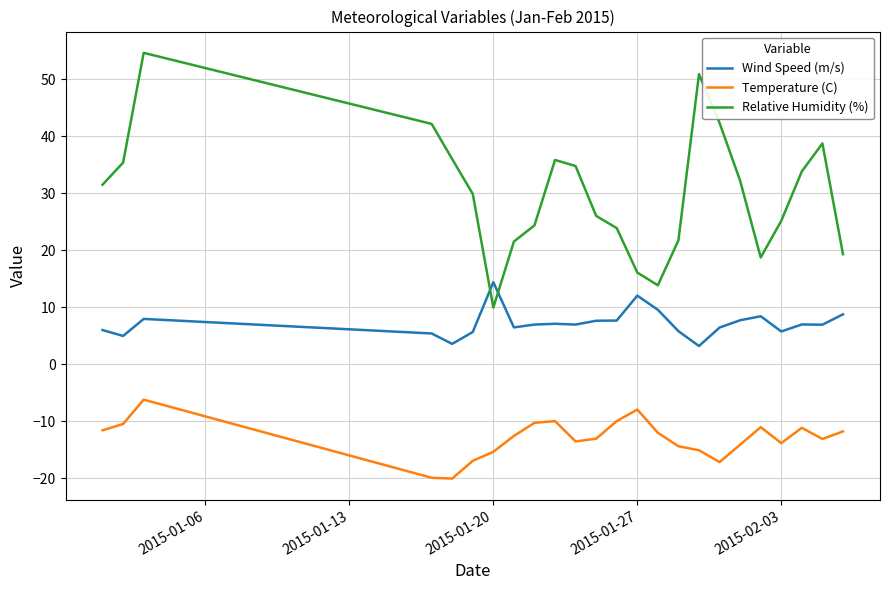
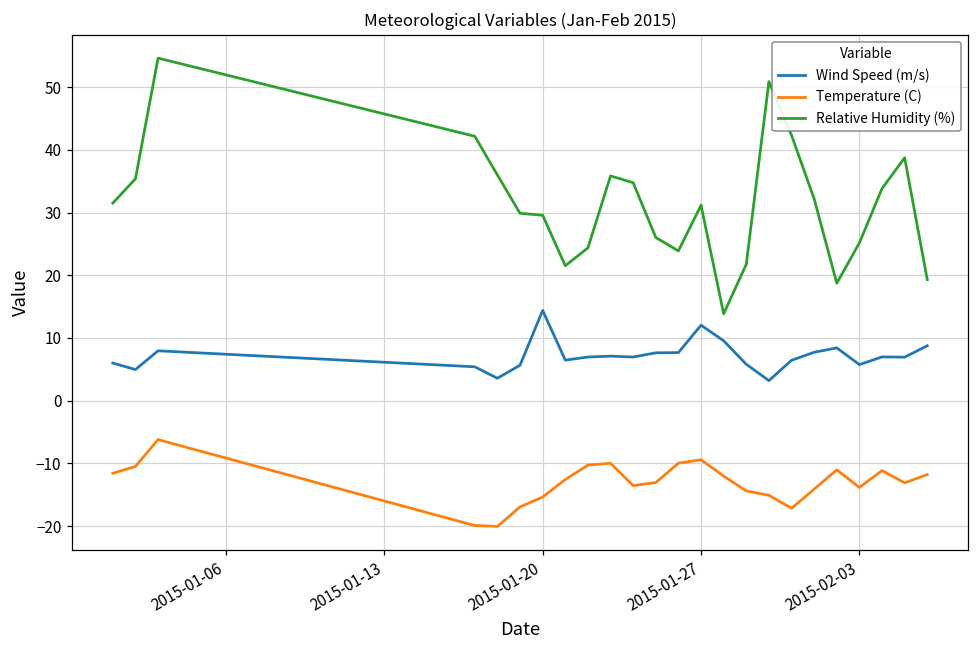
  {
    "Wind Speed (m/s)": {
      "2015-01-20": 14,
      "2015-01-27": 12,
      "2015-02-03": 6
    },
    "Temperature (C)": {
      "2015-01-20": -15,
-     "2015-01-27": -8,
+     "2015-01-27": -9,
      "2015-02-03": -14
    },
    "Relative Humidity (%)": {
-     "2015-01-20": 10,
-     "2015-01-27": 16,
+     "2015-01-20": 30,
+     "2015-01-27": 31,
      "2015-02-03": 25
    }
  }
